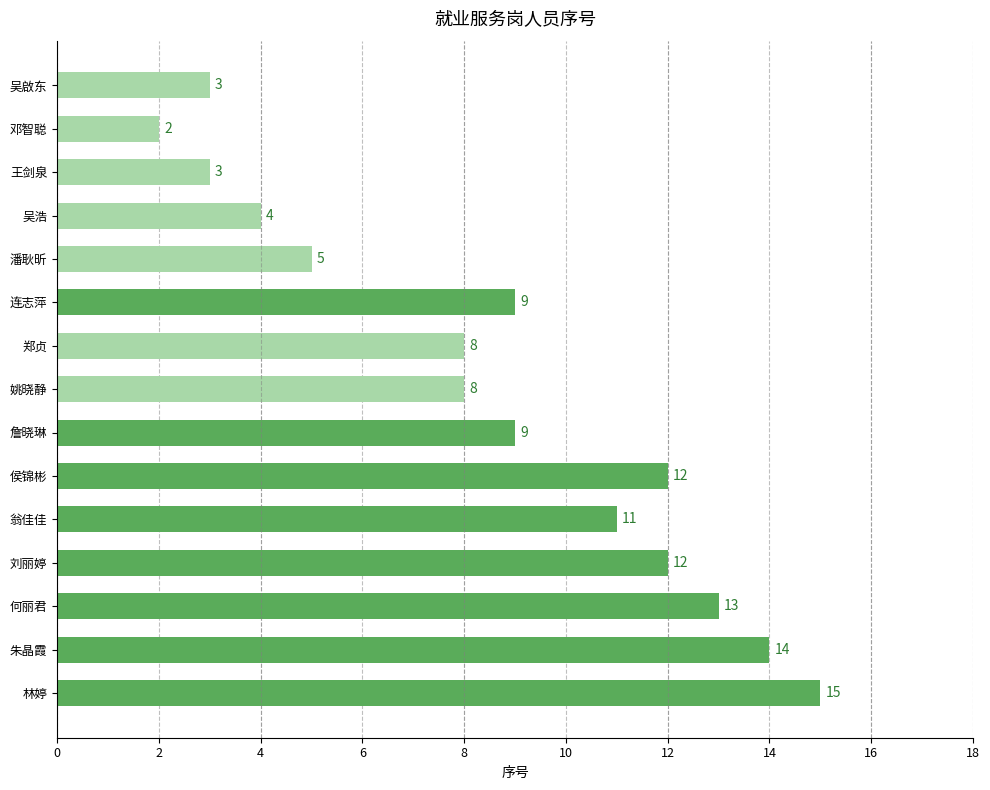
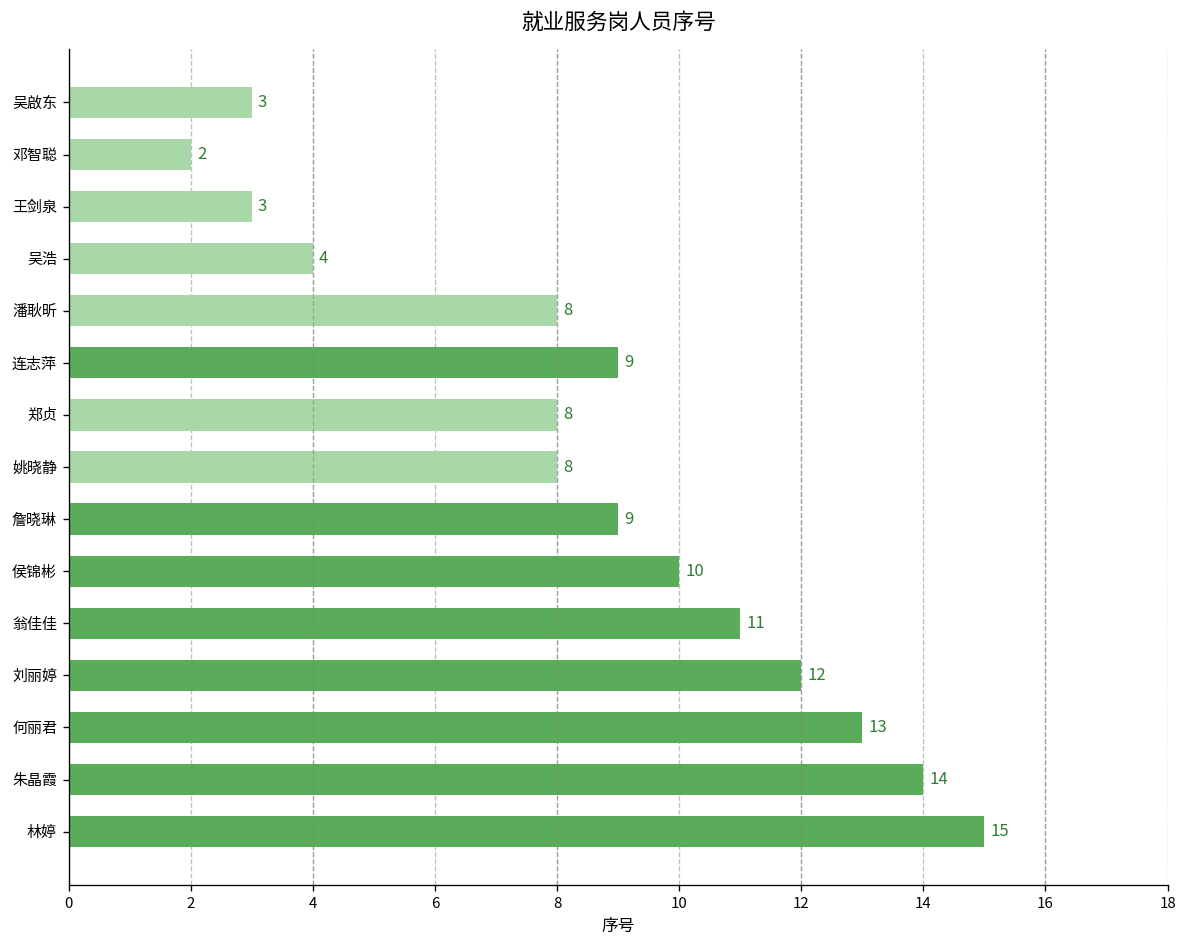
  {
    "吴啟东": 3,
    "邓智聪": 2,
    "王剑泉": 3,
    "吴浩": 4,
-   "潘耿昕": 5,
+   "潘耿昕": 8,
    "连志萍": 9,
    "郑贞": 8,
    "姚晓静": 8,
    "詹晓琳": 9,
-   "侯锦彬": 12,
+   "侯锦彬": 10,
    "翁佳佳": 11,
    "刘丽婷": 12,
    "何丽君": 13,
    "朱晶霞": 14,
    "林婷": 15
  }
